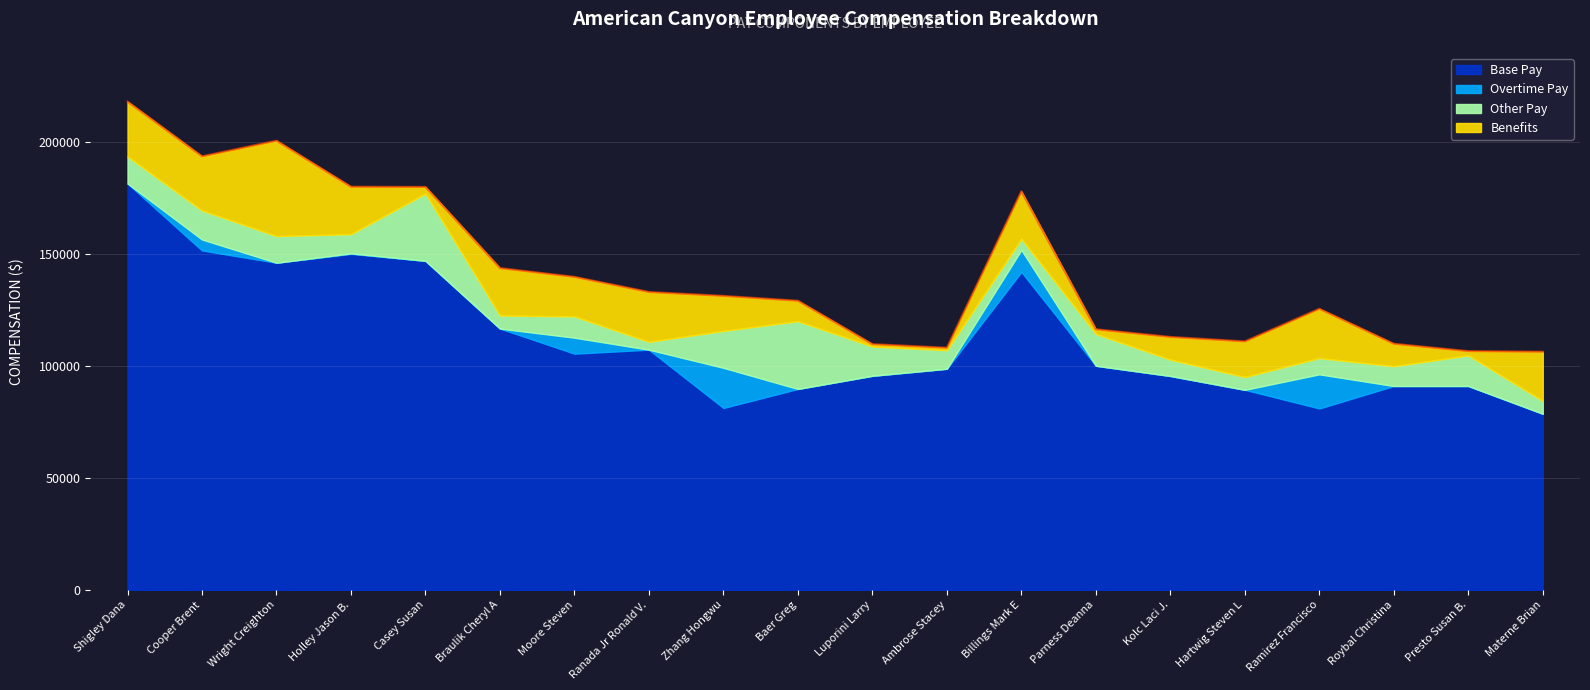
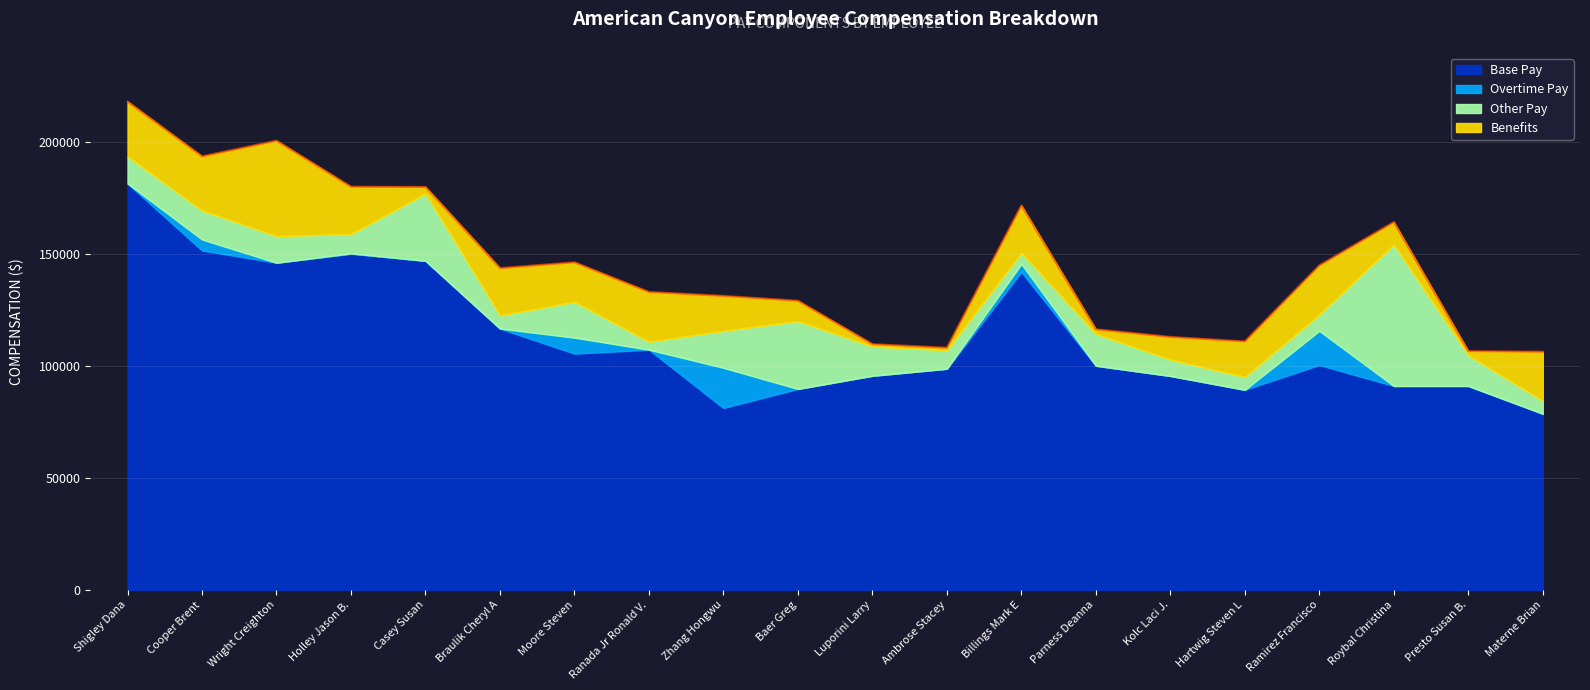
  {
    "Base Pay": {
      "Cooper Brent": 151000,
      "Moore Steven": 105000,
      "Zhang Hongwu": 81000,
      "Billings Mark E": 142000,
-     "Ramirez Francisco": 81000
+     "Ramirez Francisco": 100000
    },
    "Overtime Pay": {
      "Cooper Brent": 5000,
      "Moore Steven": 7000,
      "Zhang Hongwu": 18000,
-     "Billings Mark E": 10000,
+     "Billings Mark E": 4000,
      "Ramirez Francisco": 15000
    },
    "Other Pay": {
      "Shigley Dana": 12000,
      "Cooper Brent": 13000,
      "Wright Creighton": 12000,
      "Holley Jason B.": 9000,
      "Casey Susan": 30000,
      "Braulik Cheryl A": 6000,
-     "Moore Steven": 10000,
+     "Moore Steven": 16000,
      "Ranada Jr Ronald V.": 4000,
      "Zhang Hongwu": 16000,
      "Baer Greg": 30000,
      "Billings Mark E": 5000,
      "Parness Deanna": 14000,
      "Kolc Laci J.": 7000,
      "Hartwig Steven L": 6000,
      "Ramirez Francisco": 7000,
-     "Roybal Christina": 9000,
+     "Roybal Christina": 63000,
      "Presto Susan B.": 14000,
      "Materne Brian": 6000
    },
    "Benefits": {
      "Shigley Dana": 24000,
      "Cooper Brent": 24000,
      "Wright Creighton": 43000,
      "Holley Jason B.": 21000,
      "Casey Susan": 3000,
      "Braulik Cheryl A": 21000,
      "Moore Steven": 18000,
      "Ranada Jr Ronald V.": 22000,
      "Zhang Hongwu": 16000,
      "Baer Greg": 9000,
      "Billings Mark E": 21000,
      "Parness Deanna": 2000,
      "Kolc Laci J.": 10000,
      "Hartwig Steven L": 16000,
      "Ramirez Francisco": 22000,
      "Roybal Christina": 10000,
      "Presto Susan B.": 2000,
      "Materne Brian": 22000
    }
  }
